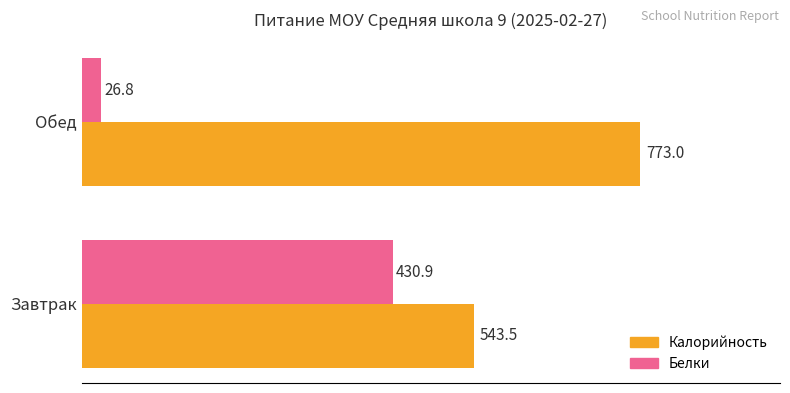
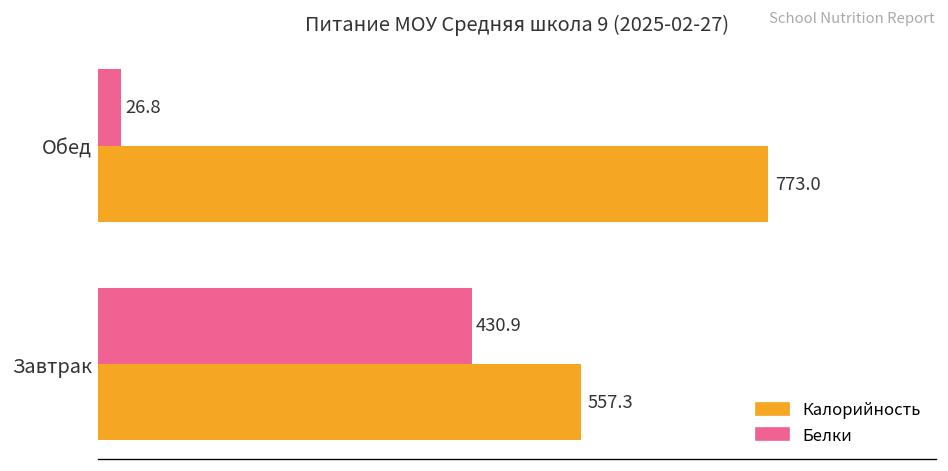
  {
    "Калорийность": {
      "Обед": 773.0,
-     "Завтрак": 543.5
+     "Завтрак": 557.3
    },
    "Белки": {
      "Обед": 26.8,
      "Завтрак": 430.9
    }
  }
